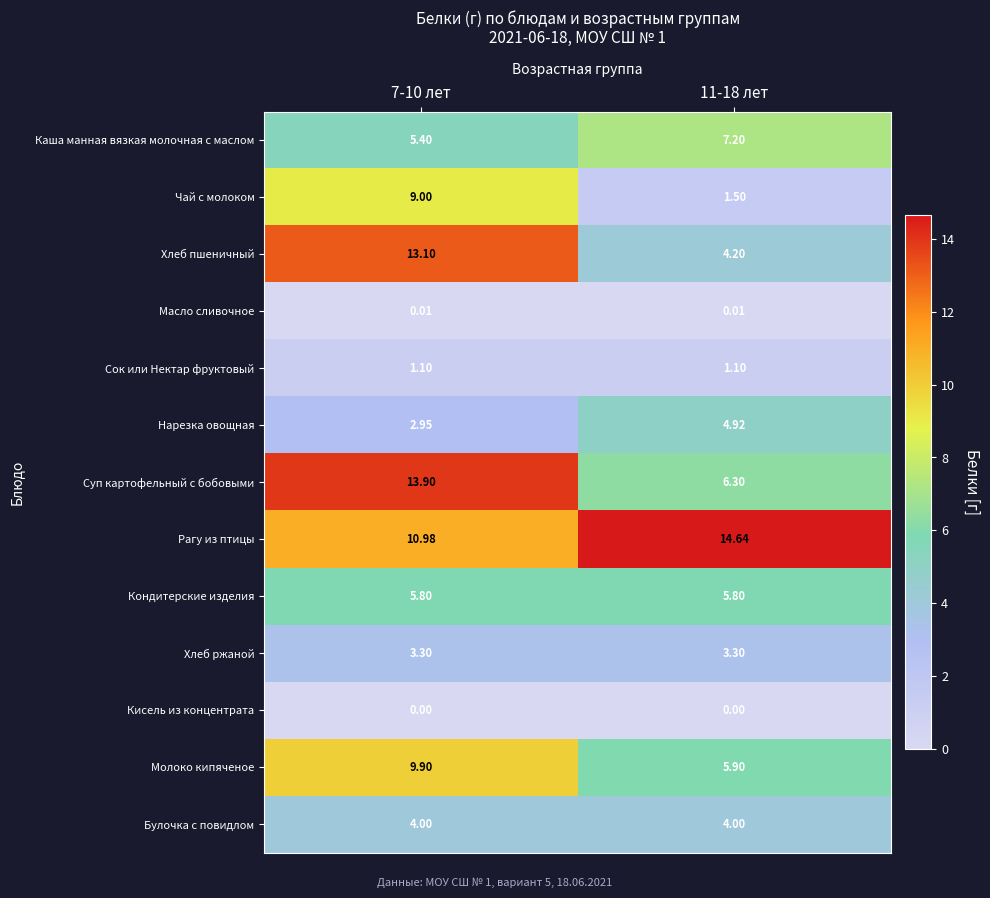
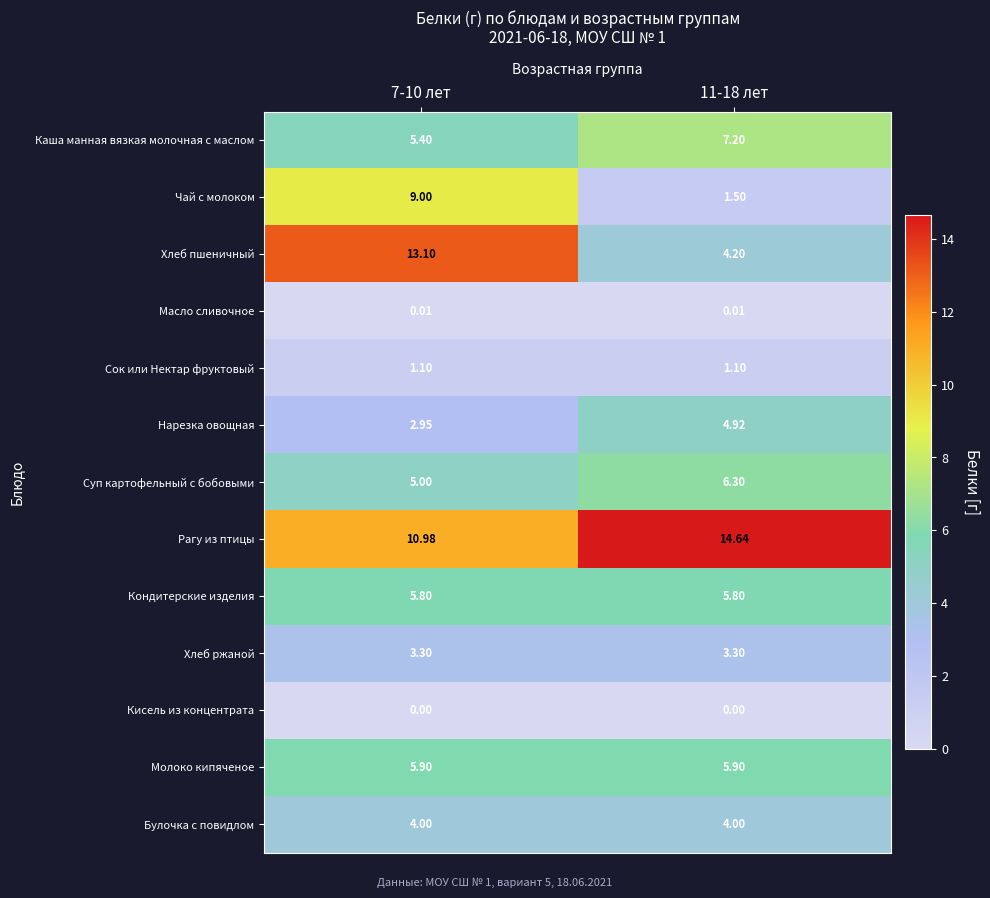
  {
    "Каша манная вязкая молочная с маслом": {
      "7-10 лет": 5.40,
      "11-18 лет": 7.20
    },
    "Чай с молоком": {
      "7-10 лет": 9.00,
      "11-18 лет": 1.50
    },
    "Хлеб пшеничный": {
      "7-10 лет": 13.10,
      "11-18 лет": 4.20
    },
    "Сок или Нектар фруктовый": {
      "7-10 лет": 1.10,
      "11-18 лет": 1.10
    },
    "Нарезка овощная": {
      "7-10 лет": 2.95,
      "11-18 лет": 4.92
    },
    "Суп картофельный с бобовыми": {
-     "7-10 лет": 13.90,
+     "7-10 лет": 5.00,
      "11-18 лет": 6.30
    },
    "Рагу из птицы": {
      "7-10 лет": 10.98,
      "11-18 лет": 14.64
    },
    "Кондитерские изделия": {
      "7-10 лет": 5.80,
      "11-18 лет": 5.80
    },
    "Хлеб ржаной": {
      "7-10 лет": 3.30,
      "11-18 лет": 3.30
    },
    "Молоко кипяченое": {
-     "7-10 лет": 9.90,
+     "7-10 лет": 5.90,
      "11-18 лет": 5.90
    },
    "Булочка с повидлом": {
      "7-10 лет": 4.00,
      "11-18 лет": 4.00
    }
  }
